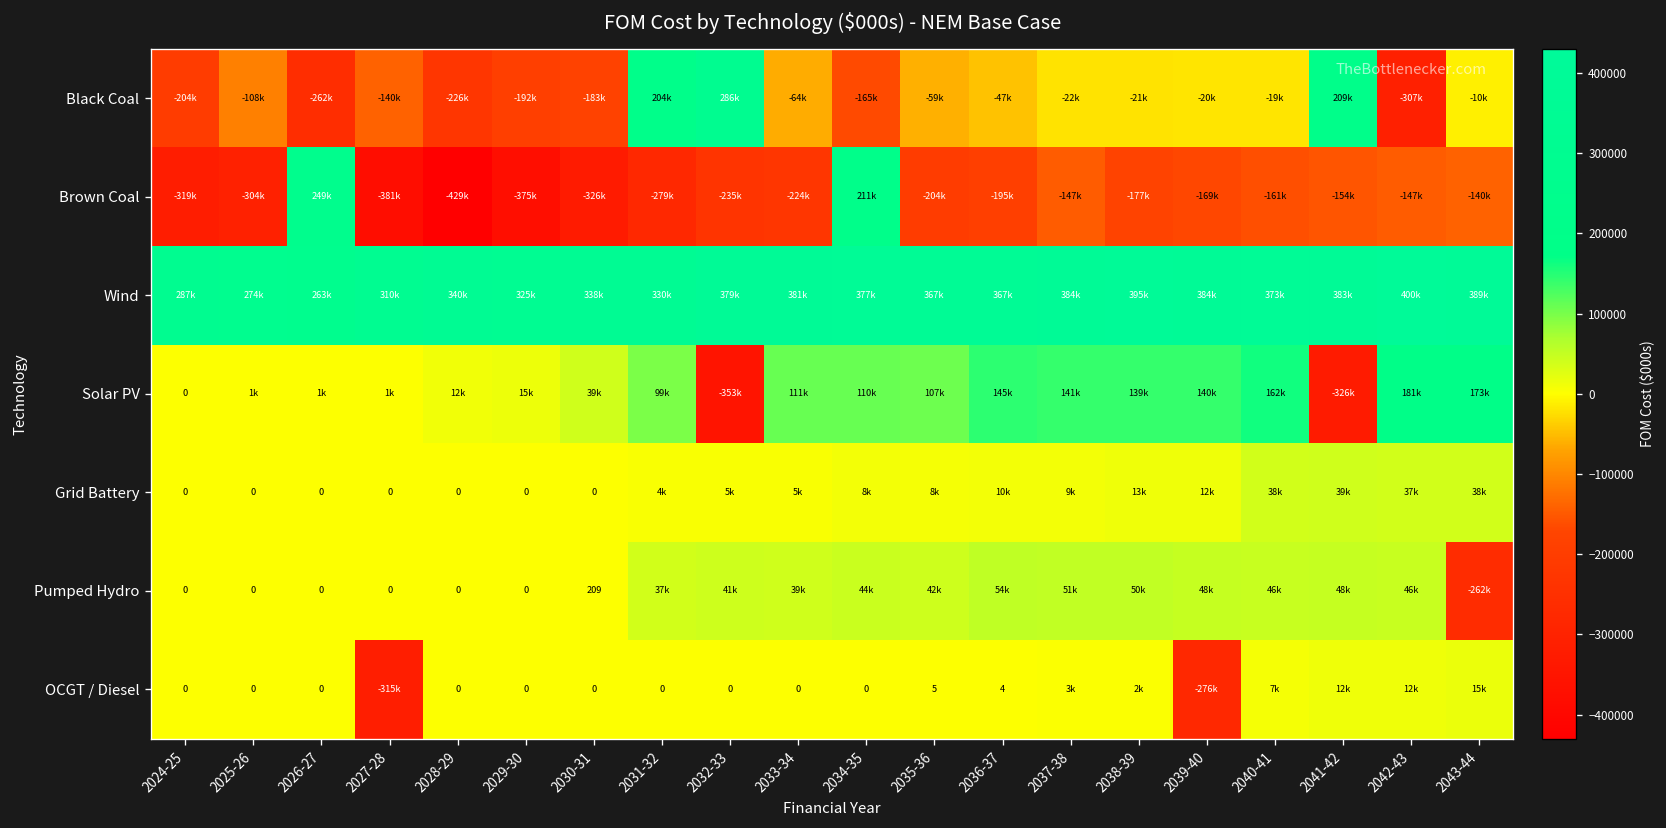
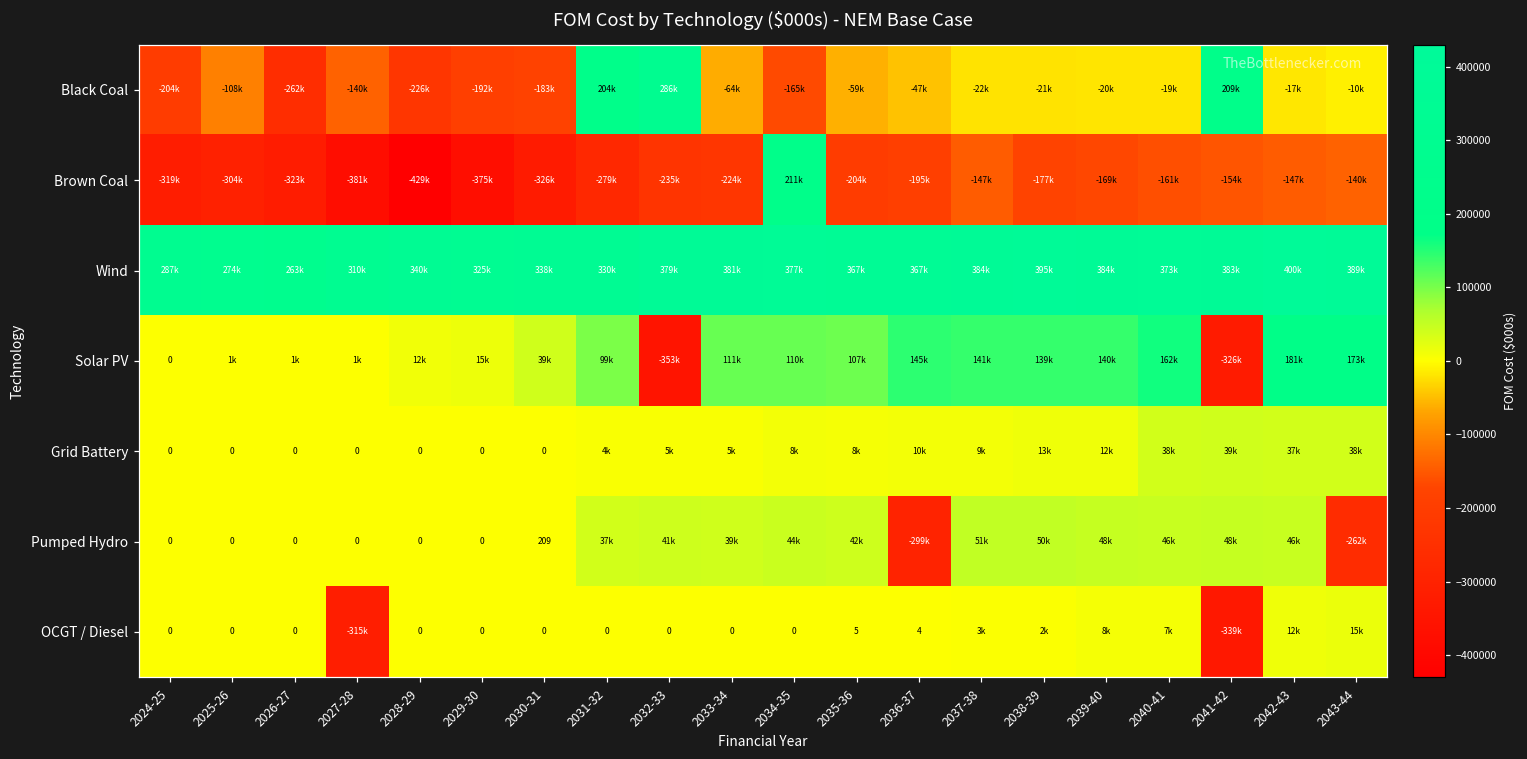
  {
    "Black Coal": {
      "2024-25": "-204k",
      "2025-26": "-108k",
      "2026-27": "-262k",
      "2027-28": "-140k",
      "2028-29": "-226k",
      "2029-30": "-192k",
      "2030-31": "-183k",
      "2031-32": "204k",
      "2032-33": "286k",
      "2033-34": "-64k",
      "2034-35": "-165k",
      "2035-36": "-59k",
      "2036-37": "-47k",
      "2037-38": "-22k",
      "2038-39": "-21k",
      "2039-40": "-20k",
      "2040-41": "-19k",
      "2041-42": "209k",
-     "2042-43": "-307k",
+     "2042-43": "-17k",
      "2043-44": "-10k"
    },
    "Brown Coal": {
      "2024-25": "-319k",
      "2025-26": "-304k",
-     "2026-27": "249k",
+     "2026-27": "-323k",
      "2027-28": "-381k",
      "2028-29": "-429k",
      "2029-30": "-375k",
      "2030-31": "-326k",
      "2031-32": "-279k",
      "2032-33": "-235k",
      "2033-34": "-224k",
      "2034-35": "211k",
      "2035-36": "-204k",
      "2036-37": "-195k",
      "2037-38": "-147k",
      "2038-39": "-177k",
      "2039-40": "-169k",
      "2040-41": "-161k",
      "2041-42": "-154k",
      "2042-43": "-147k",
      "2043-44": "-140k"
    },
    "Wind": {
      "2024-25": "287k",
      "2025-26": "274k",
      "2026-27": "263k",
      "2027-28": "310k",
      "2028-29": "340k",
      "2029-30": "325k",
      "2030-31": "338k",
      "2031-32": "330k",
      "2032-33": "379k",
      "2033-34": "381k",
      "2034-35": "377k",
      "2035-36": "367k",
      "2036-37": "367k",
      "2037-38": "384k",
      "2038-39": "395k",
      "2039-40": "384k",
      "2040-41": "373k",
      "2041-42": "383k",
      "2042-43": "400k",
      "2043-44": "389k"
    },
    "Solar PV": {
      "2024-25": "0",
      "2025-26": "1k",
      "2026-27": "1k",
      "2027-28": "1k",
      "2028-29": "12k",
      "2029-30": "15k",
      "2030-31": "39k",
      "2031-32": "99k",
      "2032-33": "-353k",
      "2033-34": "111k",
      "2034-35": "110k",
      "2035-36": "107k",
      "2036-37": "145k",
      "2037-38": "141k",
      "2038-39": "139k",
      "2039-40": "140k",
      "2040-41": "162k",
      "2041-42": "-326k",
      "2042-43": "181k",
      "2043-44": "173k"
    },
    "Grid Battery": {
      "2024-25": "0",
      "2025-26": "0",
      "2026-27": "0",
      "2027-28": "0",
      "2028-29": "0",
      "2029-30": "0",
      "2030-31": "0",
      "2031-32": "4k",
      "2032-33": "5k",
      "2033-34": "5k",
      "2034-35": "8k",
      "2035-36": "8k",
      "2036-37": "10k",
      "2037-38": "9k",
      "2038-39": "13k",
      "2039-40": "12k",
      "2040-41": "38k",
      "2041-42": "39k",
      "2042-43": "37k",
      "2043-44": "38k"
    },
    "Pumped Hydro": {
      "2024-25": "0",
      "2025-26": "0",
      "2026-27": "0",
      "2027-28": "0",
      "2028-29": "0",
      "2029-30": "0",
      "2030-31": "209",
      "2031-32": "37k",
      "2032-33": "41k",
      "2033-34": "39k",
      "2034-35": "44k",
      "2035-36": "42k",
-     "2036-37": "54k",
+     "2036-37": "-299k",
      "2037-38": "51k",
      "2038-39": "50k",
      "2039-40": "48k",
      "2040-41": "46k",
      "2041-42": "48k",
      "2042-43": "46k",
      "2043-44": "-262k"
    },
    "OCGT / Diesel": {
      "2024-25": "0",
      "2025-26": "0",
      "2026-27": "0",
      "2027-28": "-315k",
      "2028-29": "0",
      "2029-30": "0",
      "2030-31": "0",
      "2031-32": "0",
      "2032-33": "0",
      "2033-34": "0",
      "2034-35": "0",
      "2035-36": "5",
      "2036-37": "4",
      "2037-38": "3k",
      "2038-39": "2k",
-     "2039-40": "-276k",
+     "2039-40": "8k",
      "2040-41": "7k",
-     "2041-42": "12k",
+     "2041-42": "-339k",
      "2042-43": "12k",
      "2043-44": "15k"
    }
  }
